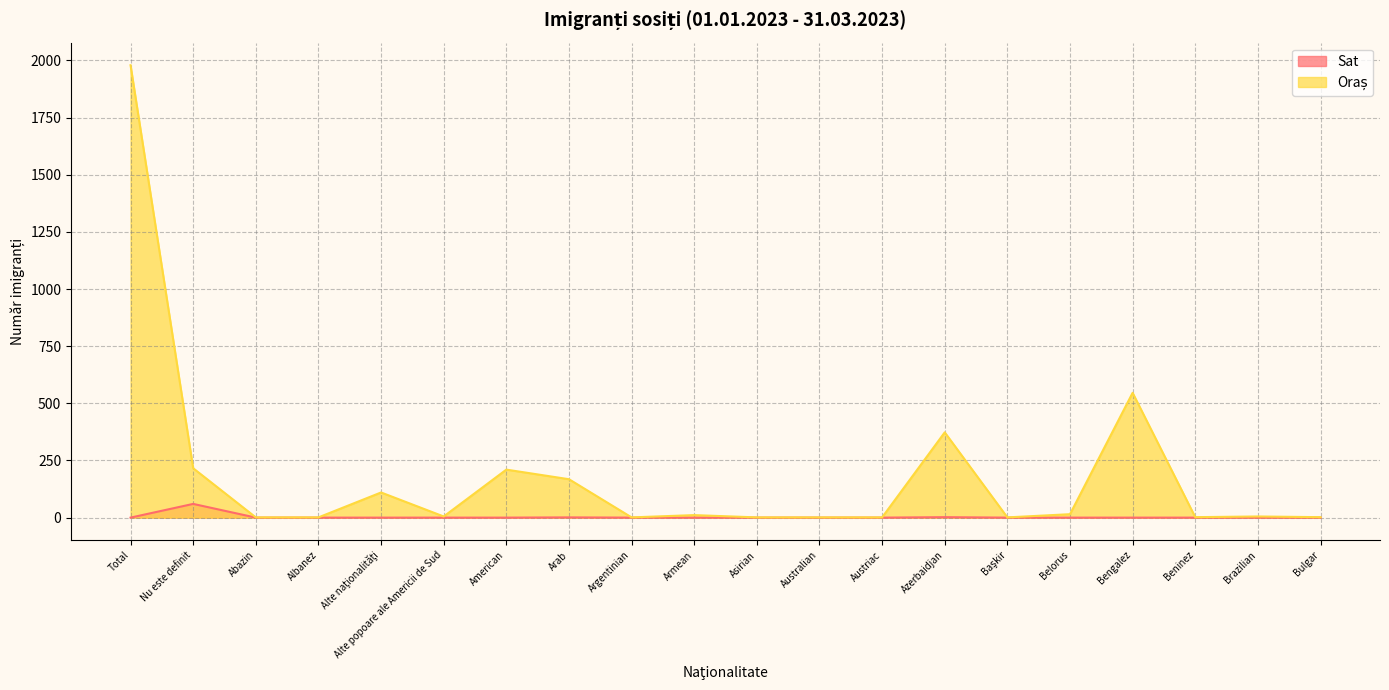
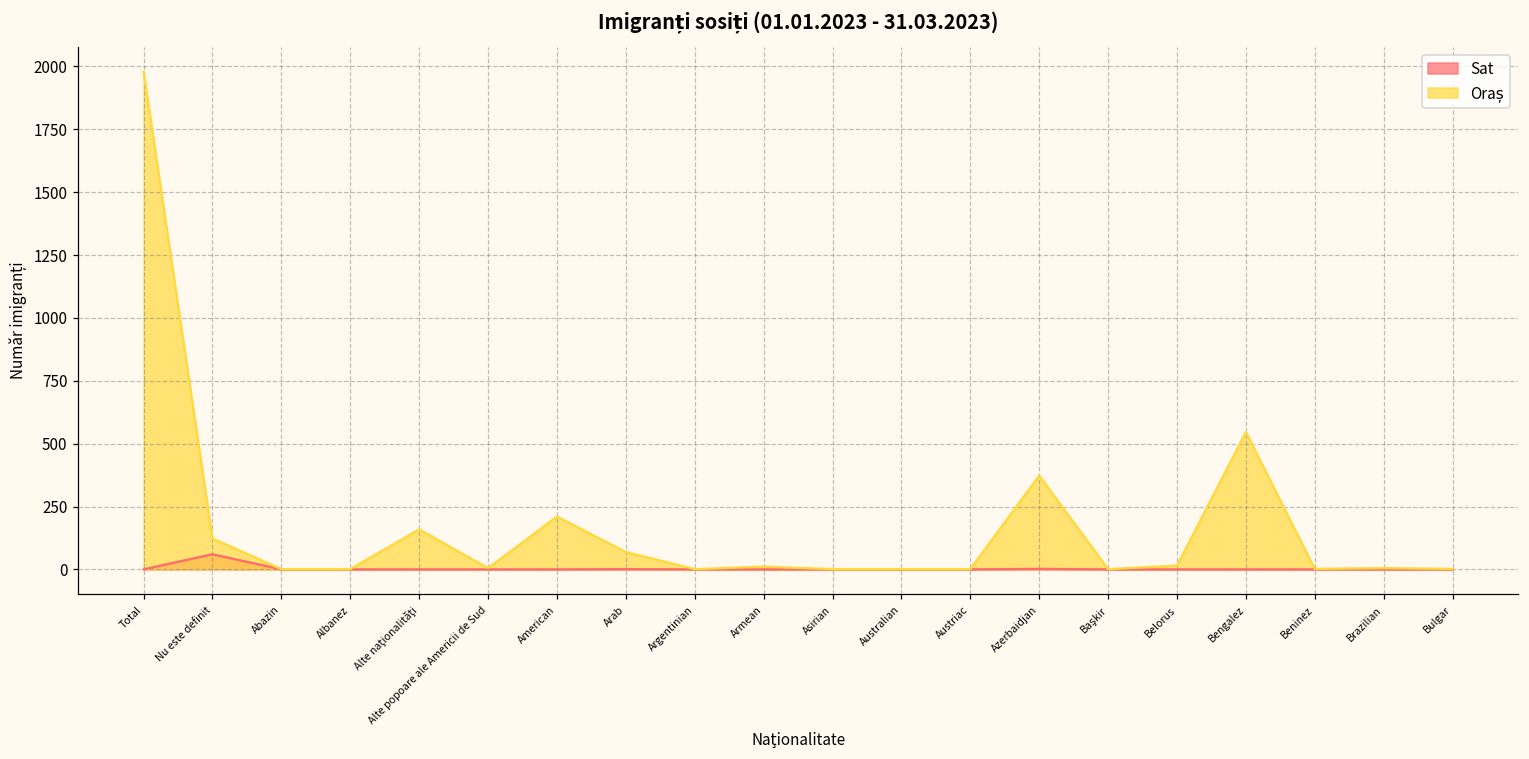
  {
    "Sat": {
      "Total": 0,
      "Nu este definit": 60,
      "Alte naţionalităţi": 0,
      "American": 0,
      "Arab": 0,
      "Azerbaidjan": 0,
      "Belorus": 0,
      "Bengalez": 0
    },
    "Oraș": {
      "Total": 1980,
-     "Nu este definit": 220,
-     "Alte naţionalităţi": 110,
+     "Nu este definit": 120,
+     "Alte naţionalităţi": 160,
      "American": 210,
-     "Arab": 170,
+     "Arab": 70,
      "Azerbaidjan": 370,
      "Belorus": 20,
      "Bengalez": 550
    }
  }
